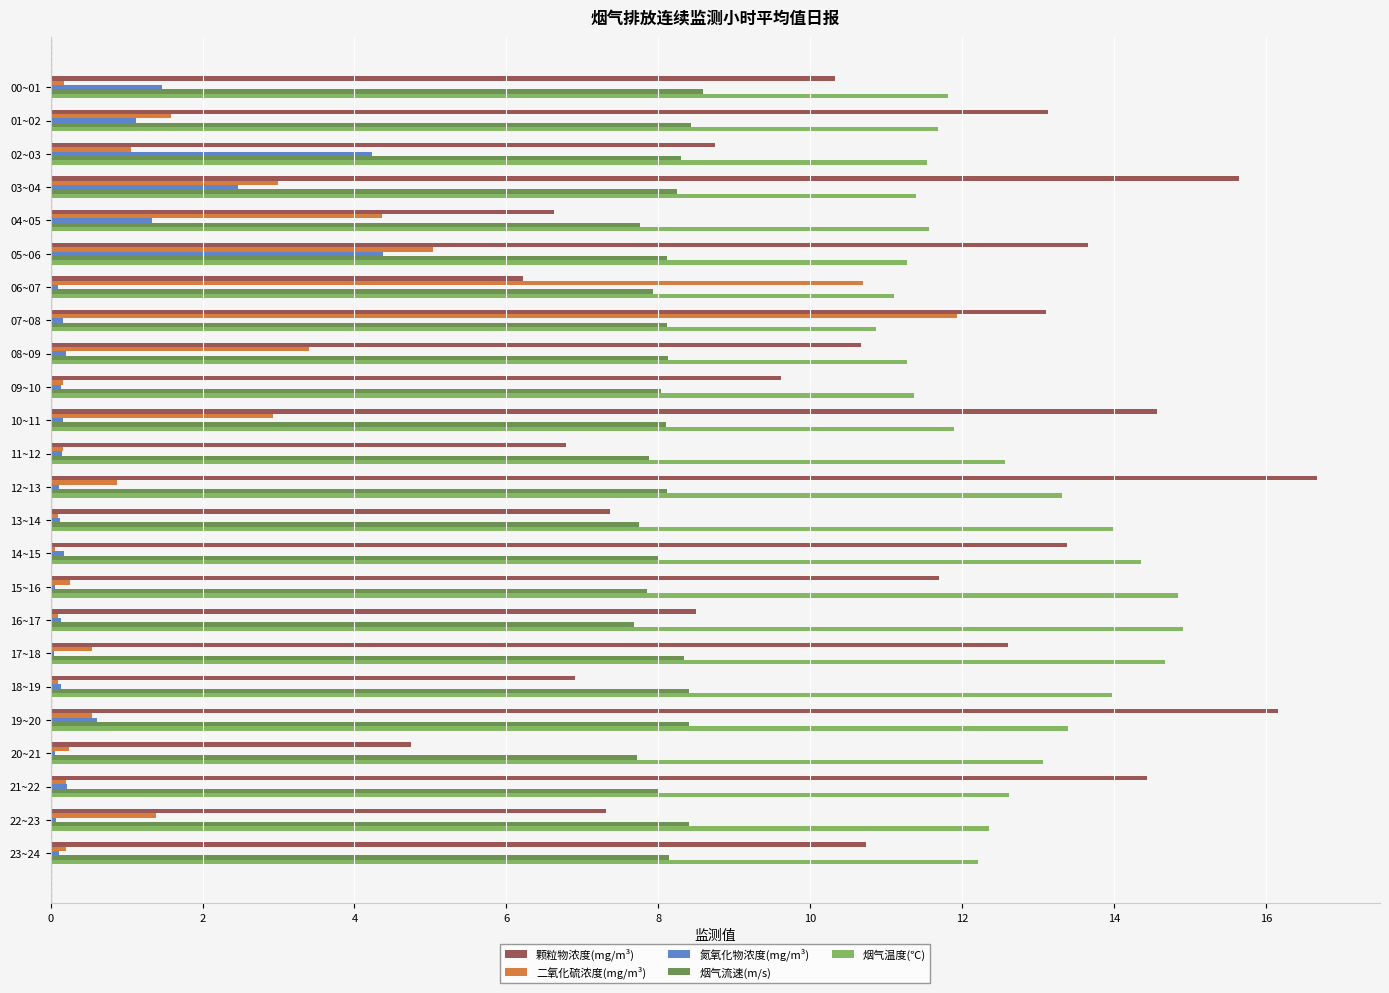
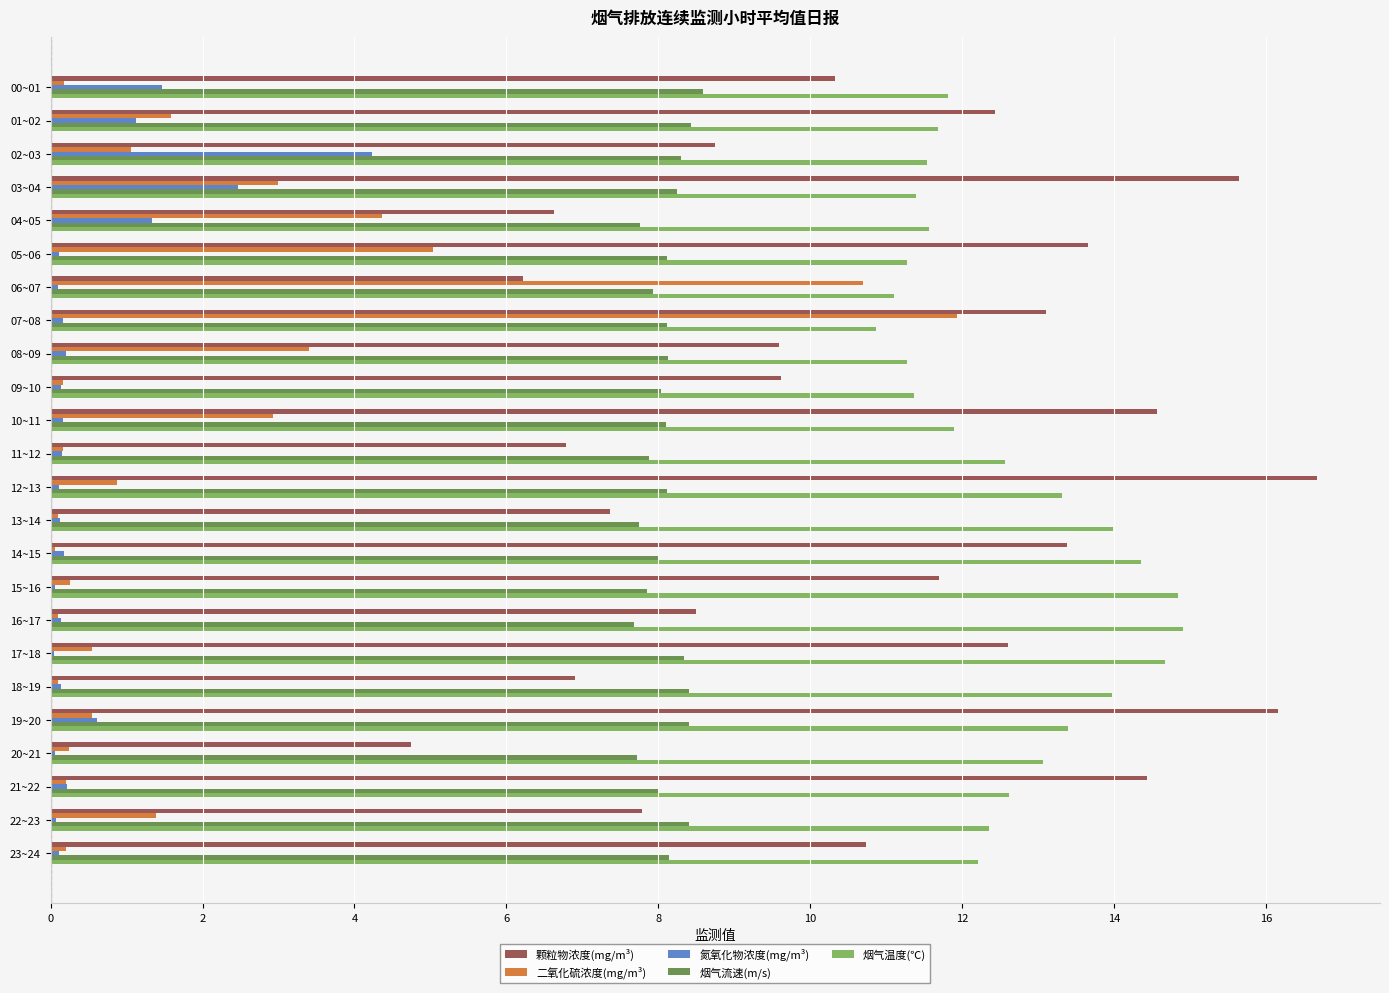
  {
    "颗粒物浓度(mg/m³)": {
      "00~01": 10.3,
-     "01~02": 13.1,
+     "01~02": 12.4,
      "02~03": 8.8,
      "03~04": 15.7,
      "04~05": 6.6,
      "05~06": 13.7,
      "06~07": 6.2,
      "07~08": 13.1,
-     "08~09": 10.7,
+     "08~09": 9.6,
      "09~10": 9.6,
      "10~11": 14.6,
      "11~12": 6.8,
      "12~13": 16.7,
      "13~14": 7.4,
      "14~15": 13.4,
      "15~16": 11.7,
      "16~17": 8.5,
      "17~18": 12.6,
      "18~19": 6.9,
      "19~20": 16.2,
      "20~21": 4.7,
      "21~22": 14.4,
-     "22~23": 7.3,
+     "22~23": 7.8,
      "23~24": 10.7
    },
    "二氧化硫浓度(mg/m³)": {
      "00~01": 0.2,
      "01~02": 1.6,
      "02~03": 1.1,
      "03~04": 3.0,
      "04~05": 4.4,
      "05~06": 5.0,
      "06~07": 10.7,
      "07~08": 11.9,
      "08~09": 3.4,
      "09~10": 0.2,
      "10~11": 2.9,
      "11~12": 0.2,
      "12~13": 0.9,
      "13~14": 0.1,
      "14~15": 0.1,
      "15~16": 0.3,
      "16~17": 0.1,
      "17~18": 0.6,
      "18~19": 0.1,
      "19~20": 0.6,
      "20~21": 0.2,
      "21~22": 0.2,
      "22~23": 1.4,
      "23~24": 0.2
    },
    "氮氧化物浓度(mg/m³)": {
      "00~01": 1.5,
      "01~02": 1.1,
      "02~03": 4.2,
      "03~04": 2.5,
      "04~05": 1.3,
-     "05~06": 4.4,
+     "05~06": 0.1,
      "06~07": 0.1,
      "07~08": 0.2,
      "08~09": 0.2,
      "09~10": 0.1,
      "10~11": 0.2,
      "11~12": 0.2,
      "12~13": 0.1,
      "13~14": 0.1,
      "14~15": 0.2,
      "15~16": 0.1,
      "16~17": 0.1,
      "17~18": 0.0,
      "18~19": 0.1,
      "19~20": 0.6,
      "20~21": 0.1,
      "21~22": 0.2,
      "22~23": 0.1,
      "23~24": 0.1
    }
  }
